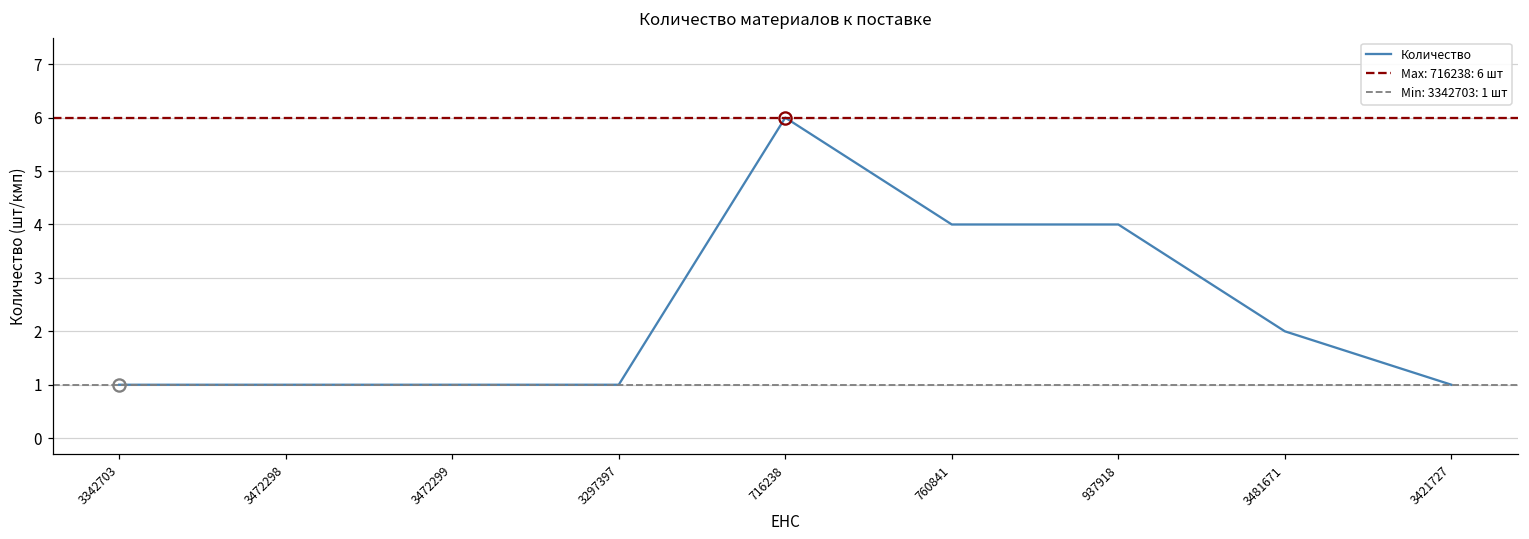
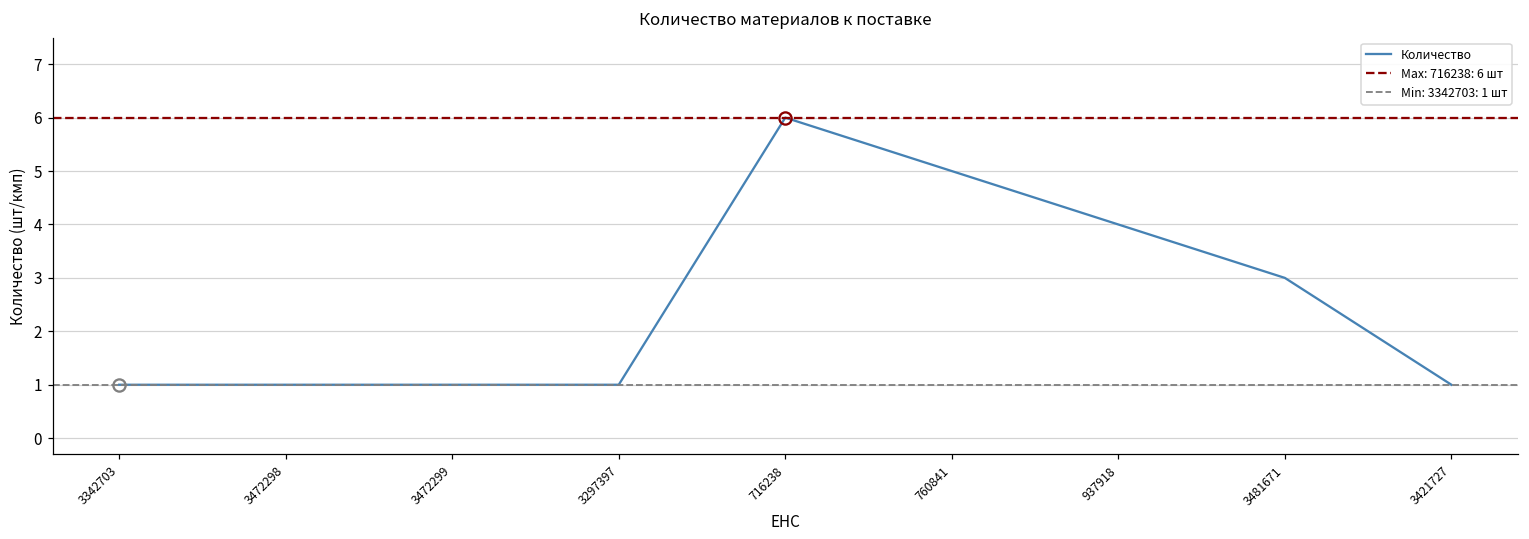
  {
    "Количество": {
      "3472298": 1,
      "3472299": 1,
      "3297397": 1,
-     "760841": 4,
+     "760841": 5,
      "937918": 4,
-     "3481671": 2,
+     "3481671": 3,
      "3421727": 1
    }
  }
